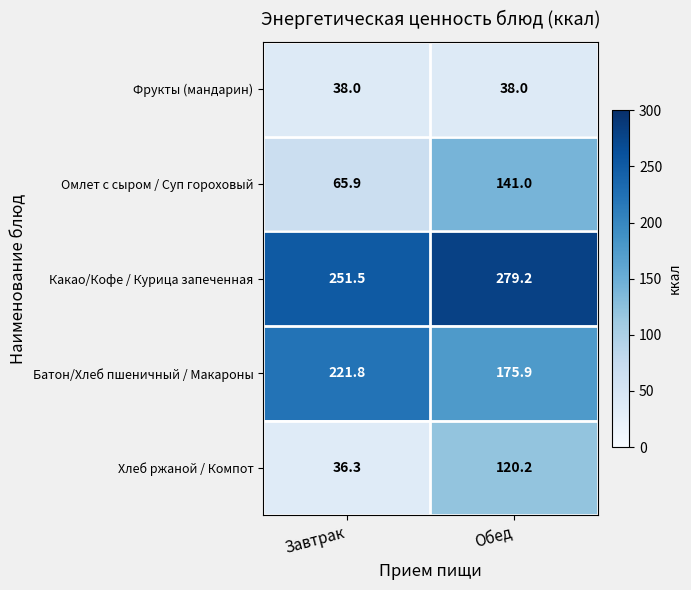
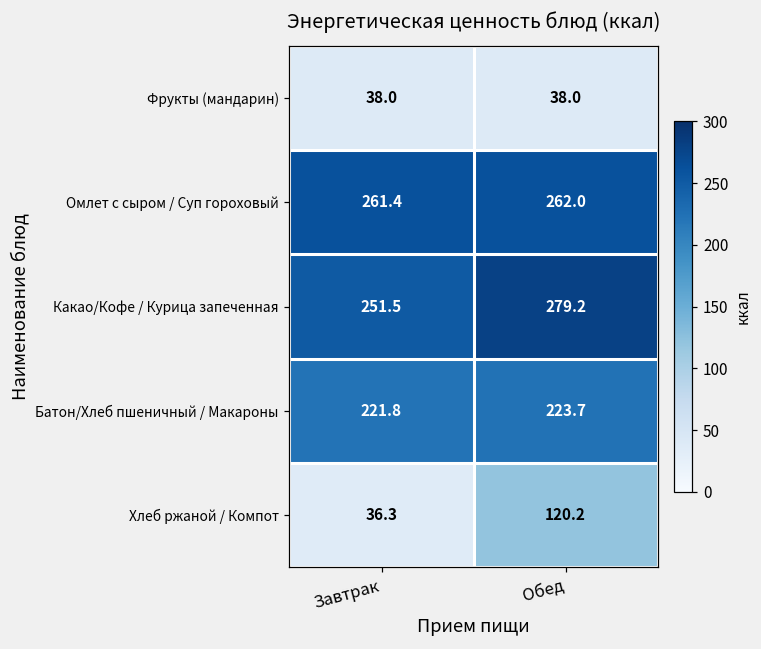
  {
    "Фрукты (мандарин)": {
      "Завтрак": 38.0,
      "Обед": 38.0
    },
    "Омлет с сыром / Суп гороховый": {
-     "Завтрак": 65.9,
-     "Обед": 141.0
+     "Завтрак": 261.4,
+     "Обед": 262.0
    },
    "Какао/Кофе / Курица запеченная": {
      "Завтрак": 251.5,
      "Обед": 279.2
    },
    "Батон/Хлеб пшеничный / Макароны": {
      "Завтрак": 221.8,
-     "Обед": 175.9
+     "Обед": 223.7
    },
    "Хлеб ржаной / Компот": {
      "Завтрак": 36.3,
      "Обед": 120.2
    }
  }
